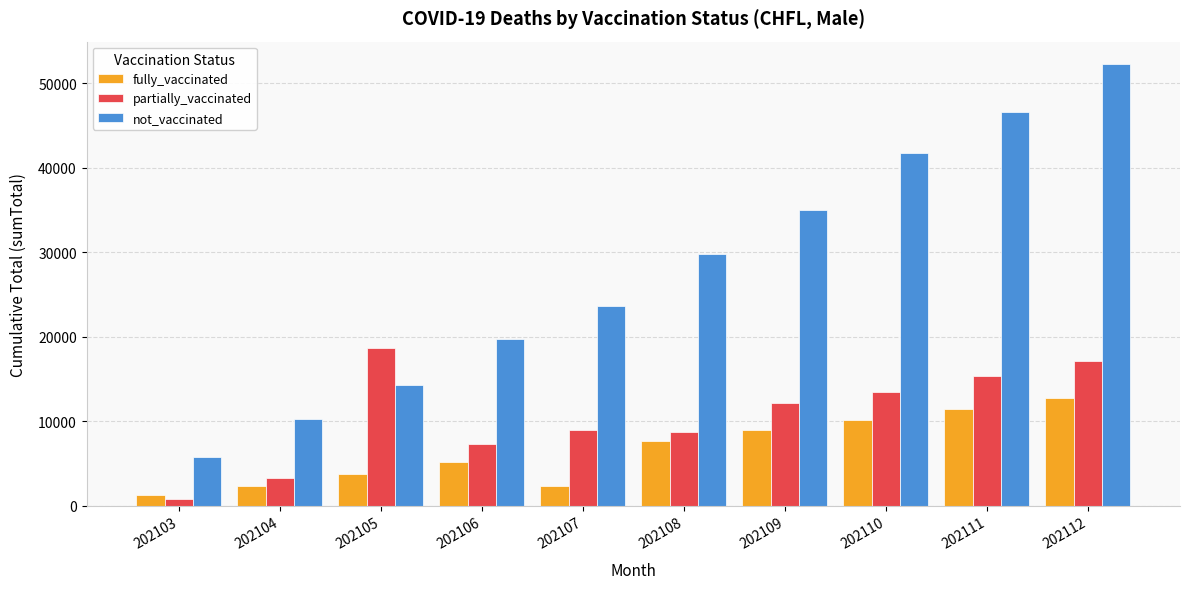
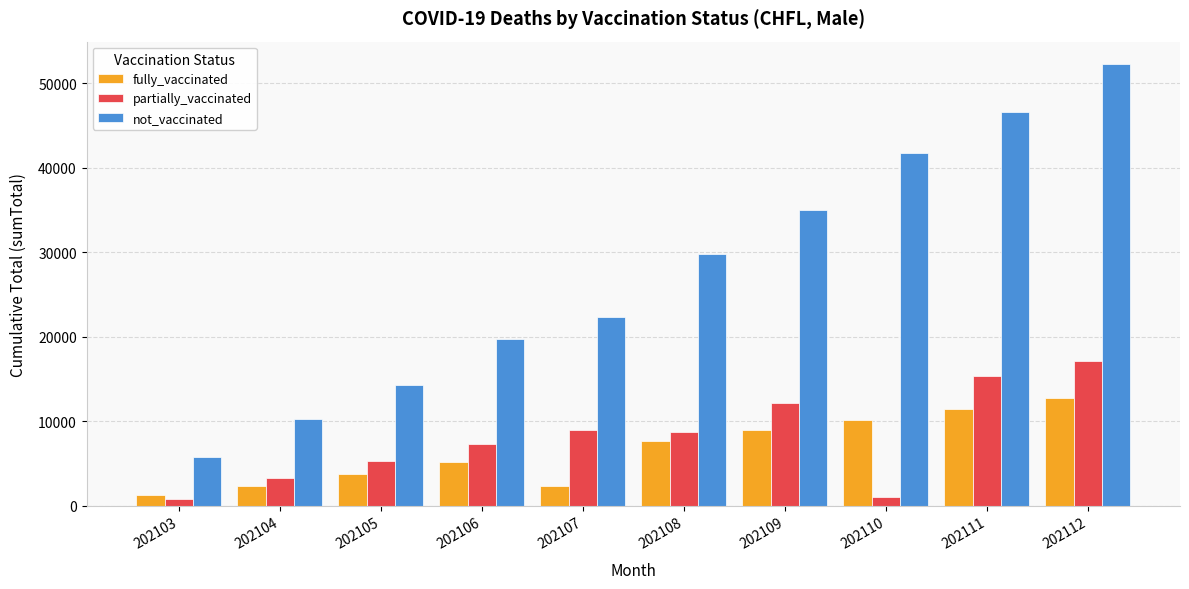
  {
    "fully_vaccinated": {
      "202103": 1000,
      "202104": 2000,
      "202105": 4000,
      "202106": 5000,
      "202107": 2000,
      "202108": 8000,
      "202109": 9000,
      "202110": 10000,
      "202111": 11000,
      "202112": 13000
    },
    "partially_vaccinated": {
      "202103": 1000,
      "202104": 3000,
-     "202105": 19000,
+     "202105": 5000,
      "202106": 7000,
      "202107": 9000,
      "202108": 9000,
      "202109": 12000,
-     "202110": 13000,
+     "202110": 1000,
      "202111": 15000,
      "202112": 17000
    },
    "not_vaccinated": {
      "202103": 6000,
      "202104": 10000,
      "202105": 14000,
      "202106": 20000,
-     "202107": 24000,
+     "202107": 22000,
      "202108": 30000,
      "202109": 35000,
      "202110": 42000,
      "202111": 47000,
      "202112": 52000
    }
  }
